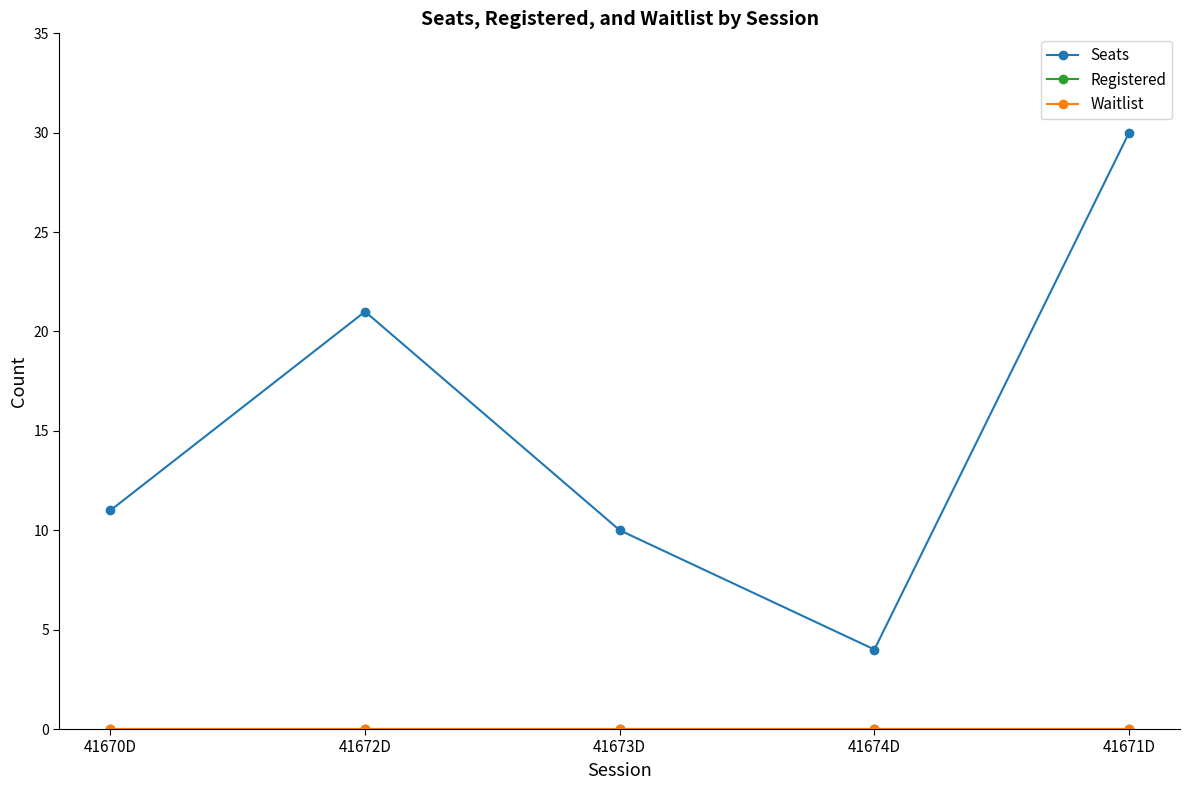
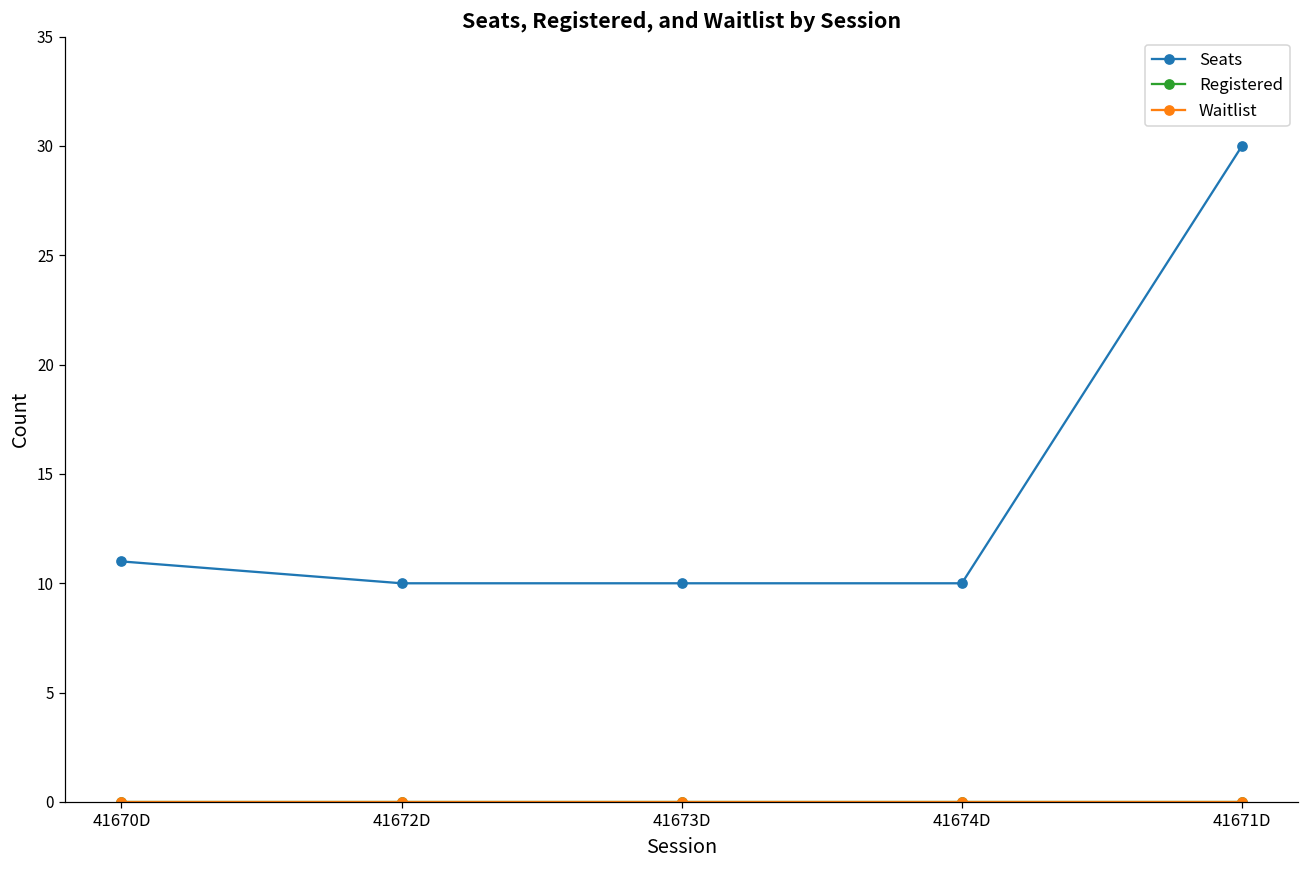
  {
    "Seats": {
      "41670D": 11,
-     "41672D": 21,
+     "41672D": 10,
      "41673D": 10,
-     "41674D": 4,
+     "41674D": 10,
      "41671D": 30
    },
    "Waitlist": {
      "41670D": 0,
      "41672D": 0,
      "41673D": 0,
      "41674D": 0,
      "41671D": 0
    }
  }
